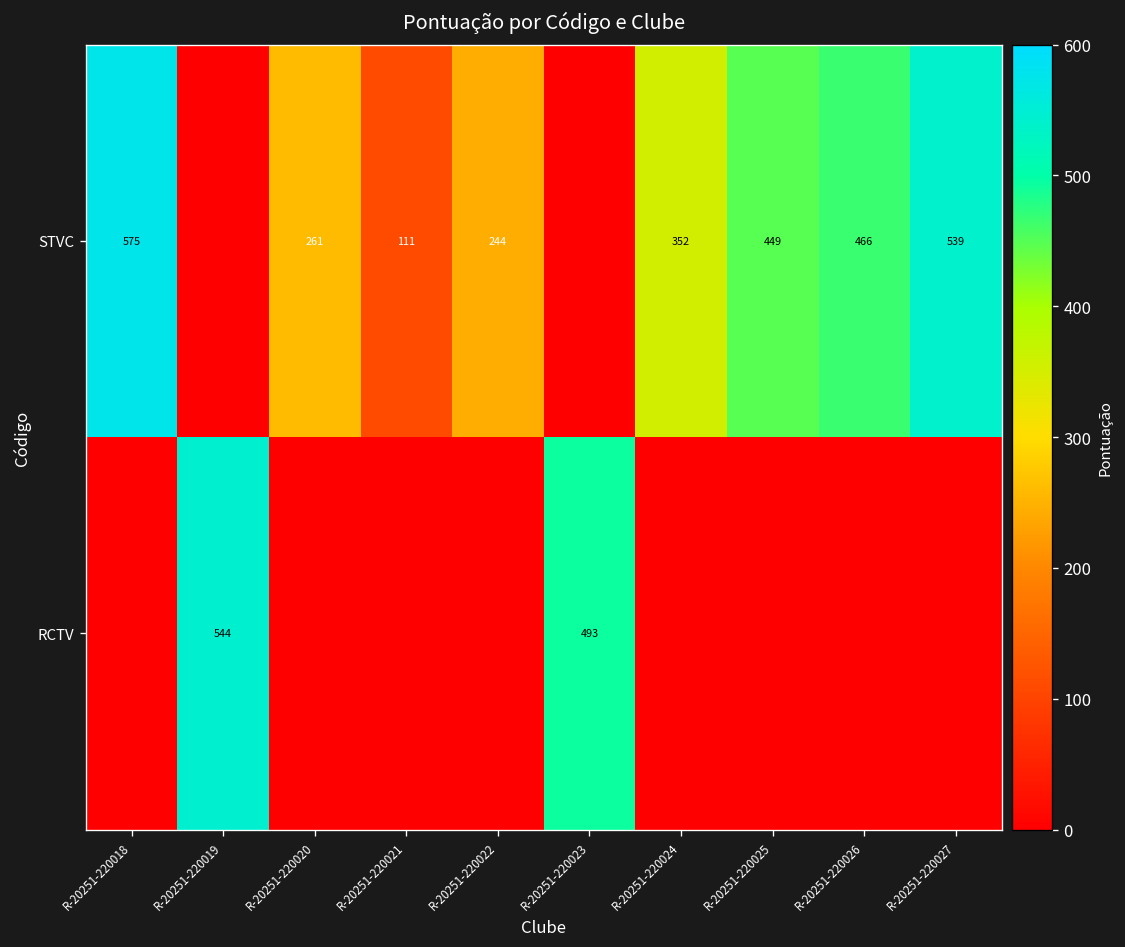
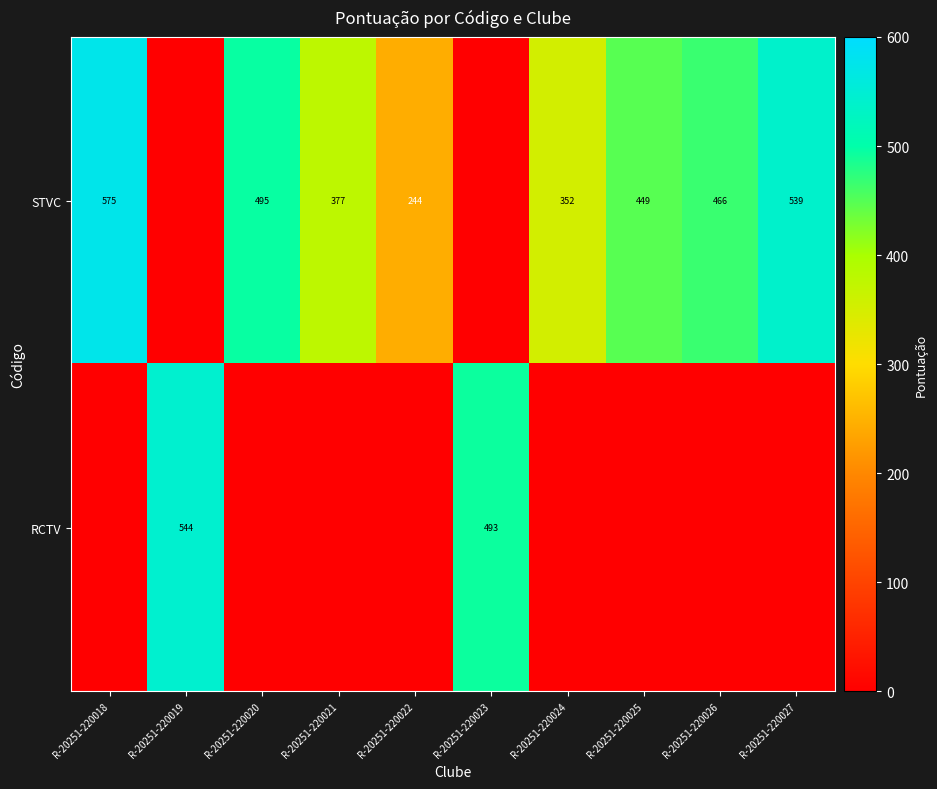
  {
    "STVC": {
      "R-20251-220018": 575,
-     "R-20251-220020": 261,
-     "R-20251-220021": 111,
+     "R-20251-220020": 495,
+     "R-20251-220021": 377,
      "R-20251-220022": 244,
      "R-20251-220024": 352,
      "R-20251-220025": 449,
      "R-20251-220026": 466,
      "R-20251-220027": 539
    },
    "RCTV": {
      "R-20251-220019": 544,
      "R-20251-220023": 493
    }
  }
